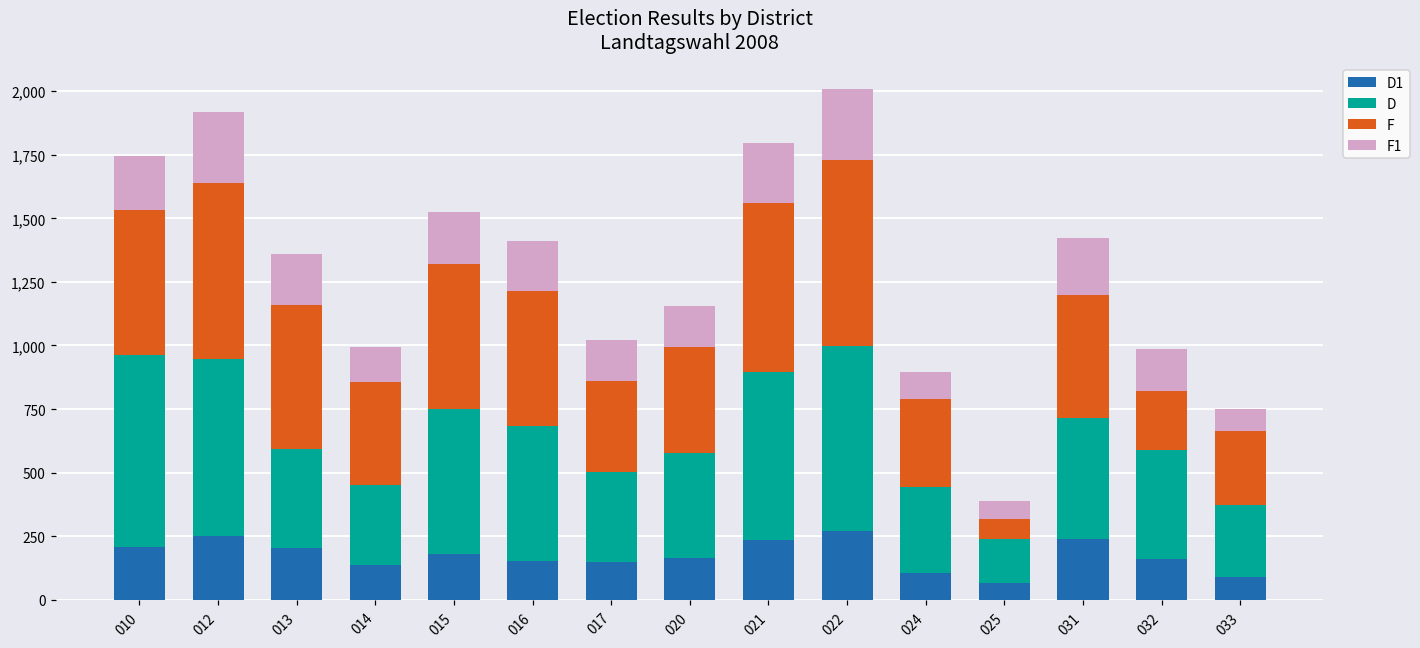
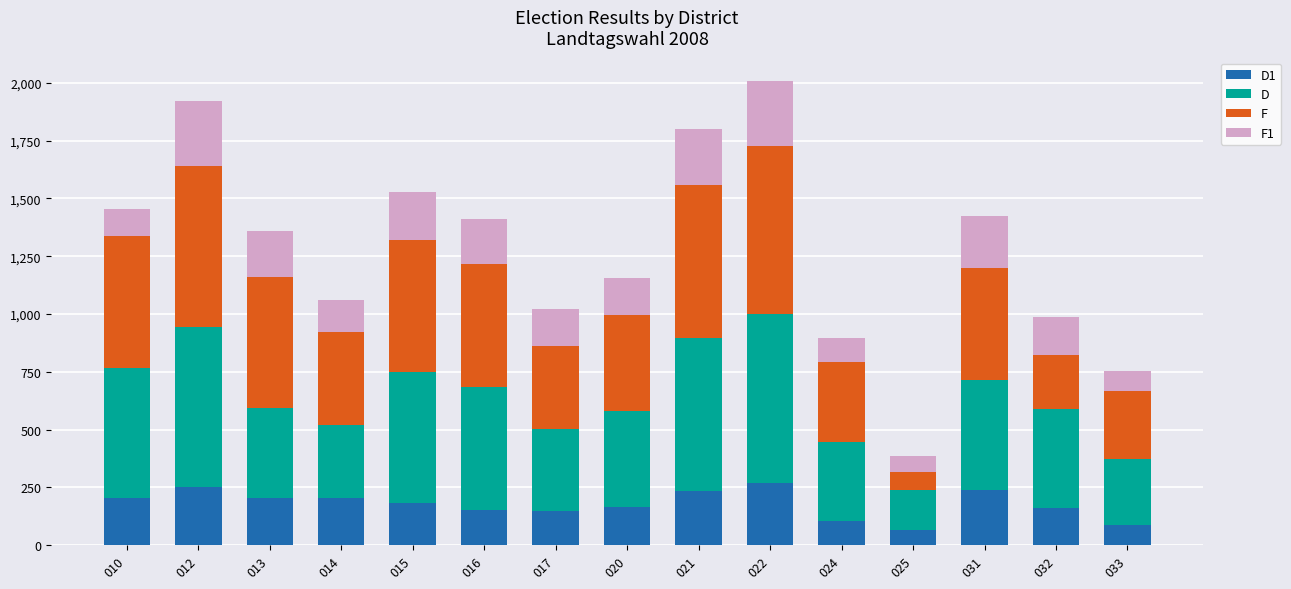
  {
    "D1": {
      "010": 210,
      "012": 250,
      "013": 200,
-     "014": 140,
+     "014": 200,
      "015": 180,
      "016": 150,
      "017": 150,
      "020": 160,
      "021": 240,
      "022": 270,
      "024": 110,
      "025": 70,
      "031": 240,
      "032": 160,
      "033": 90
    },
    "D": {
-     "010": 760,
+     "010": 560,
      "012": 690,
      "013": 390,
      "014": 320,
      "015": 570,
      "016": 530,
      "017": 360,
      "020": 420,
      "021": 660,
      "022": 730,
      "024": 340,
      "025": 170,
      "031": 480,
      "032": 430,
      "033": 290
    },
    "F": {
      "010": 570,
      "012": 700,
      "013": 570,
      "014": 400,
      "015": 570,
      "016": 530,
      "017": 360,
      "020": 420,
      "021": 670,
      "022": 730,
      "024": 350,
      "025": 80,
      "031": 480,
      "032": 240,
      "033": 290
    },
    "F1": {
-     "010": 210,
+     "010": 110,
      "012": 280,
      "013": 200,
      "014": 140,
      "015": 200,
      "016": 200,
      "017": 160,
      "020": 160,
      "021": 240,
      "022": 280,
      "024": 110,
      "025": 70,
      "031": 230,
      "032": 160,
      "033": 90
    }
  }
